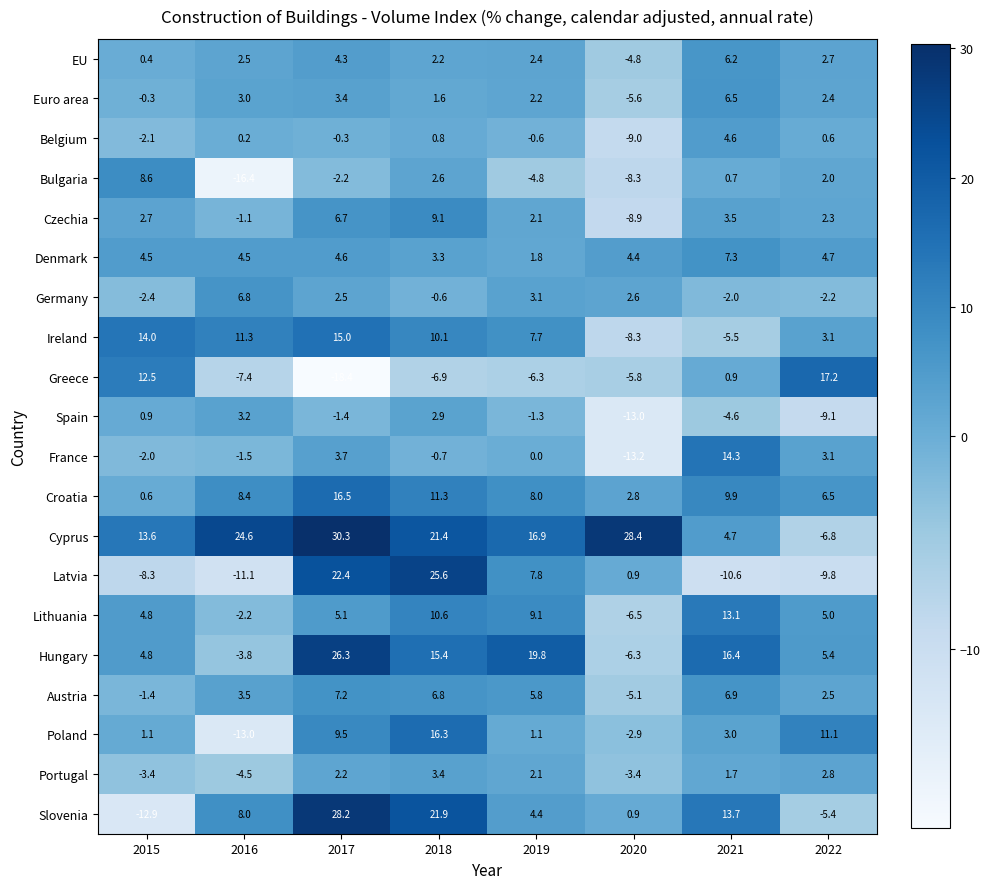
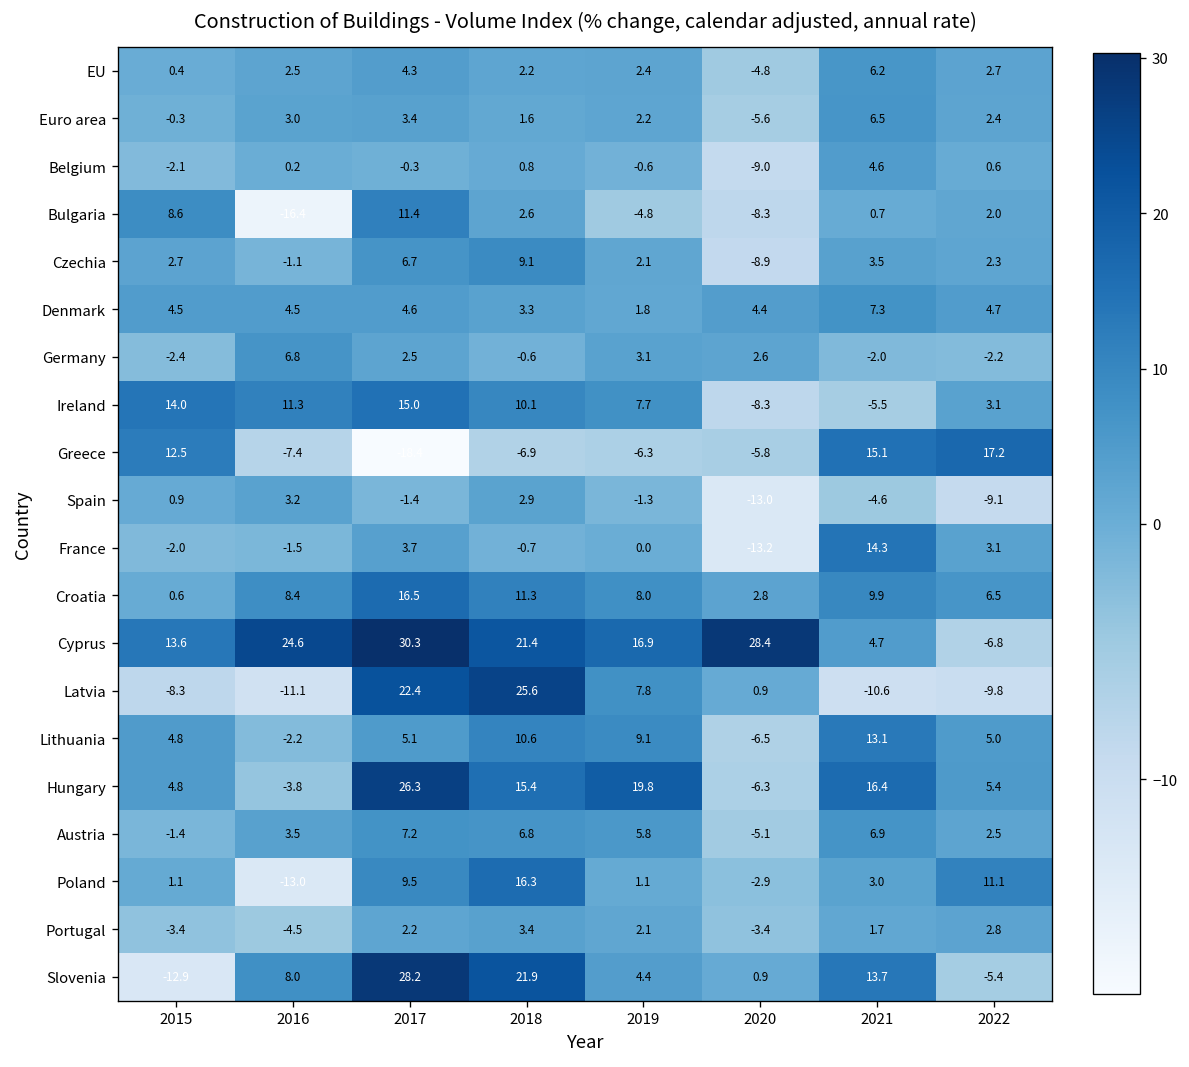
  {
    "EU": {
      "2015": 0.4,
      "2016": 2.5,
      "2017": 4.3,
      "2018": 2.2,
      "2019": 2.4,
      "2020": -4.8,
      "2021": 6.2,
      "2022": 2.7
    },
    "Euro area": {
      "2015": -0.3,
      "2016": 3.0,
      "2017": 3.4,
      "2018": 1.6,
      "2019": 2.2,
      "2020": -5.6,
      "2021": 6.5,
      "2022": 2.4
    },
    "Belgium": {
      "2015": -2.1,
      "2016": 0.2,
      "2017": -0.3,
      "2018": 0.8,
      "2019": -0.6,
      "2020": -9.0,
      "2021": 4.6,
      "2022": 0.6
    },
    "Bulgaria": {
      "2015": 8.6,
-     "2017": -2.2,
+     "2017": 11.4,
      "2018": 2.6,
      "2019": -4.8,
      "2020": -8.3,
      "2021": 0.7,
      "2022": 2.0
    },
    "Czechia": {
      "2015": 2.7,
      "2016": -1.1,
      "2017": 6.7,
      "2018": 9.1,
      "2019": 2.1,
      "2020": -8.9,
      "2021": 3.5,
      "2022": 2.3
    },
    "Denmark": {
      "2015": 4.5,
      "2016": 4.5,
      "2017": 4.6,
      "2018": 3.3,
      "2019": 1.8,
      "2020": 4.4,
      "2021": 7.3,
      "2022": 4.7
    },
    "Germany": {
      "2015": -2.4,
      "2016": 6.8,
      "2017": 2.5,
      "2018": -0.6,
      "2019": 3.1,
      "2020": 2.6,
      "2021": -2.0,
      "2022": -2.2
    },
    "Ireland": {
      "2015": 14.0,
      "2016": 11.3,
      "2017": 15.0,
      "2018": 10.1,
      "2019": 7.7,
      "2020": -8.3,
      "2021": -5.5,
      "2022": 3.1
    },
    "Greece": {
      "2015": 12.5,
      "2016": -7.4,
      "2018": -6.9,
      "2019": -6.3,
      "2020": -5.8,
-     "2021": 0.9,
+     "2021": 15.1,
      "2022": 17.2
    },
    "Spain": {
      "2015": 0.9,
      "2016": 3.2,
      "2017": -1.4,
      "2018": 2.9,
      "2019": -1.3,
      "2021": -4.6,
      "2022": -9.1
    },
    "France": {
      "2015": -2.0,
      "2016": -1.5,
      "2017": 3.7,
      "2018": -0.7,
      "2019": 0.0,
      "2021": 14.3,
      "2022": 3.1
    },
    "Croatia": {
      "2015": 0.6,
      "2016": 8.4,
      "2017": 16.5,
      "2018": 11.3,
      "2019": 8.0,
      "2020": 2.8,
      "2021": 9.9,
      "2022": 6.5
    },
    "Cyprus": {
      "2015": 13.6,
      "2016": 24.6,
      "2017": 30.3,
      "2018": 21.4,
      "2019": 16.9,
      "2020": 28.4,
      "2021": 4.7,
      "2022": -6.8
    },
    "Latvia": {
      "2015": -8.3,
      "2016": -11.1,
      "2017": 22.4,
      "2018": 25.6,
      "2019": 7.8,
      "2020": 0.9,
      "2021": -10.6,
      "2022": -9.8
    },
    "Lithuania": {
      "2015": 4.8,
      "2016": -2.2,
      "2017": 5.1,
      "2018": 10.6,
      "2019": 9.1,
      "2020": -6.5,
      "2021": 13.1,
      "2022": 5.0
    },
    "Hungary": {
      "2015": 4.8,
      "2016": -3.8,
      "2017": 26.3,
      "2018": 15.4,
      "2019": 19.8,
      "2020": -6.3,
      "2021": 16.4,
      "2022": 5.4
    },
    "Austria": {
      "2015": -1.4,
      "2016": 3.5,
      "2017": 7.2,
      "2018": 6.8,
      "2019": 5.8,
      "2020": -5.1,
      "2021": 6.9,
      "2022": 2.5
    },
    "Poland": {
      "2015": 1.1,
      "2017": 9.5,
      "2018": 16.3,
      "2019": 1.1,
      "2020": -2.9,
      "2021": 3.0,
      "2022": 11.1
    },
    "Portugal": {
      "2015": -3.4,
      "2016": -4.5,
      "2017": 2.2,
      "2018": 3.4,
      "2019": 2.1,
      "2020": -3.4,
      "2021": 1.7,
      "2022": 2.8
    },
    "Slovenia": {
      "2016": 8.0,
      "2017": 28.2,
      "2018": 21.9,
      "2019": 4.4,
      "2020": 0.9,
      "2021": 13.7,
      "2022": -5.4
    }
  }
